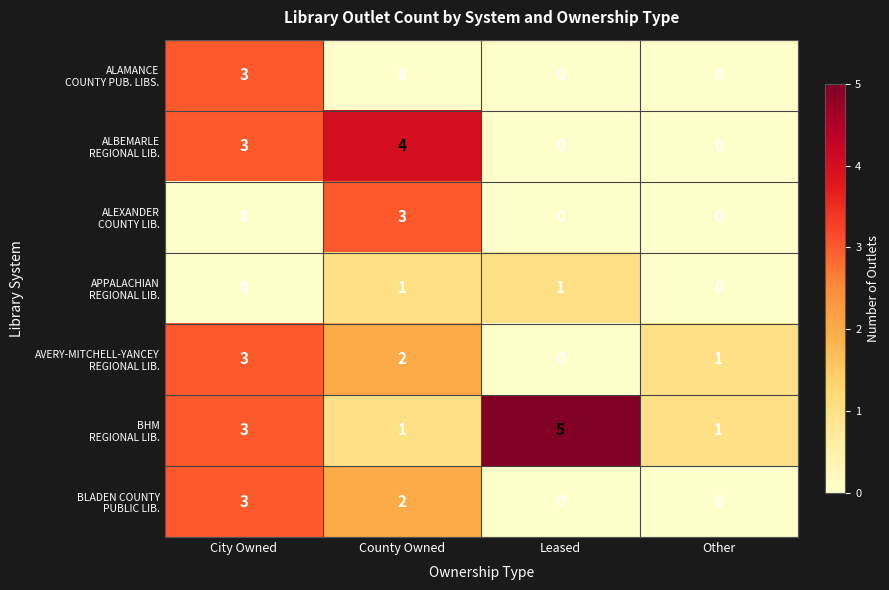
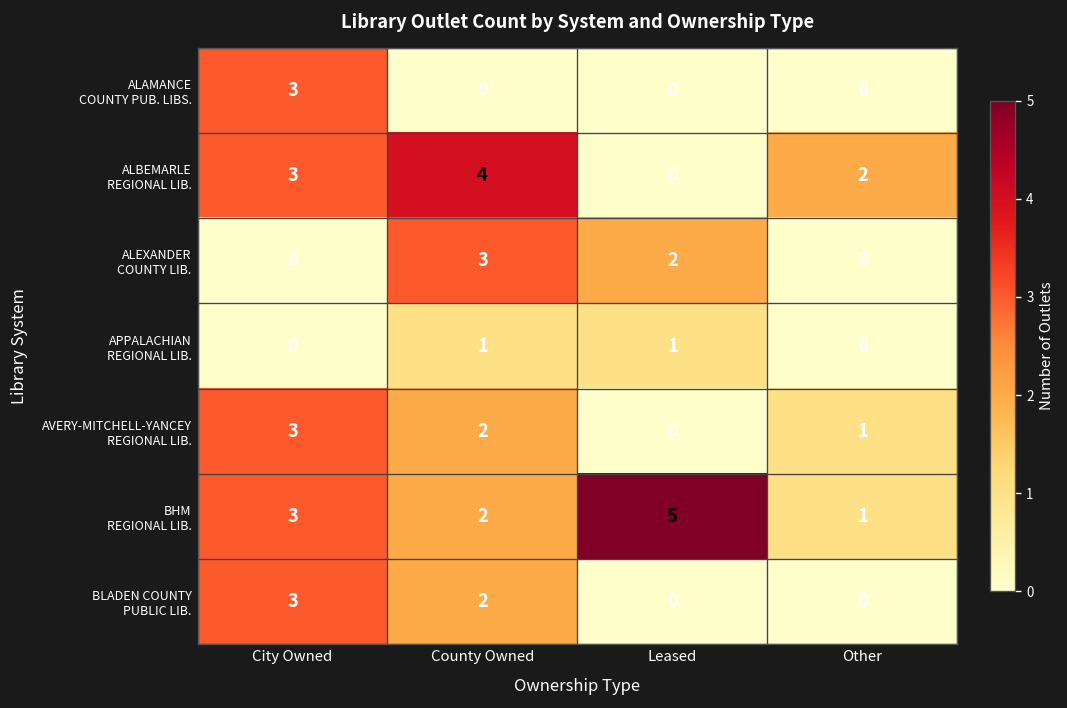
  {
    "ALAMANCE COUNTY PUB. LIBS.": {
      "City Owned": 3,
      "County Owned": 0,
      "Leased": 0,
      "Other": 0
    },
    "ALBEMARLE REGIONAL LIB.": {
      "City Owned": 3,
      "County Owned": 4,
      "Leased": 0,
-     "Other": 0
+     "Other": 2
    },
    "ALEXANDER COUNTY LIB.": {
      "City Owned": 0,
      "County Owned": 3,
-     "Leased": 0,
+     "Leased": 2,
      "Other": 0
    },
    "APPALACHIAN REGIONAL LIB.": {
      "City Owned": 0,
      "County Owned": 1,
      "Leased": 1,
      "Other": 0
    },
    "AVERY-MITCHELL-YANCEY REGIONAL LIB.": {
      "City Owned": 3,
      "County Owned": 2,
      "Leased": 0,
      "Other": 1
    },
    "BHM REGIONAL LIB.": {
      "City Owned": 3,
-     "County Owned": 1,
+     "County Owned": 2,
      "Leased": 5,
      "Other": 1
    },
    "BLADEN COUNTY PUBLIC LIB.": {
      "City Owned": 3,
      "County Owned": 2,
      "Leased": 0,
      "Other": 0
    }
  }
